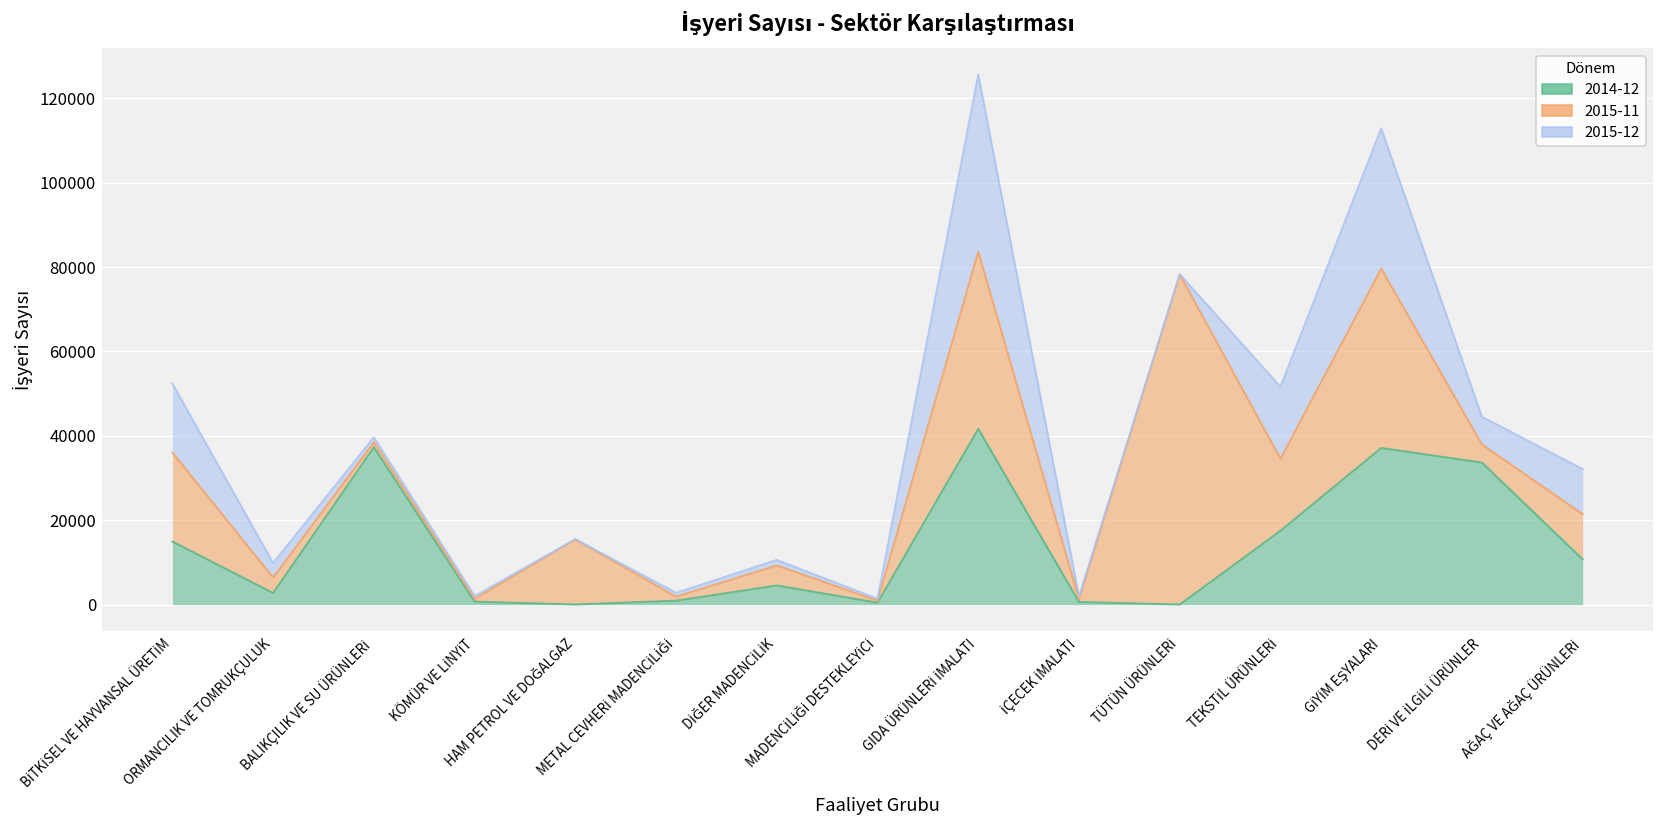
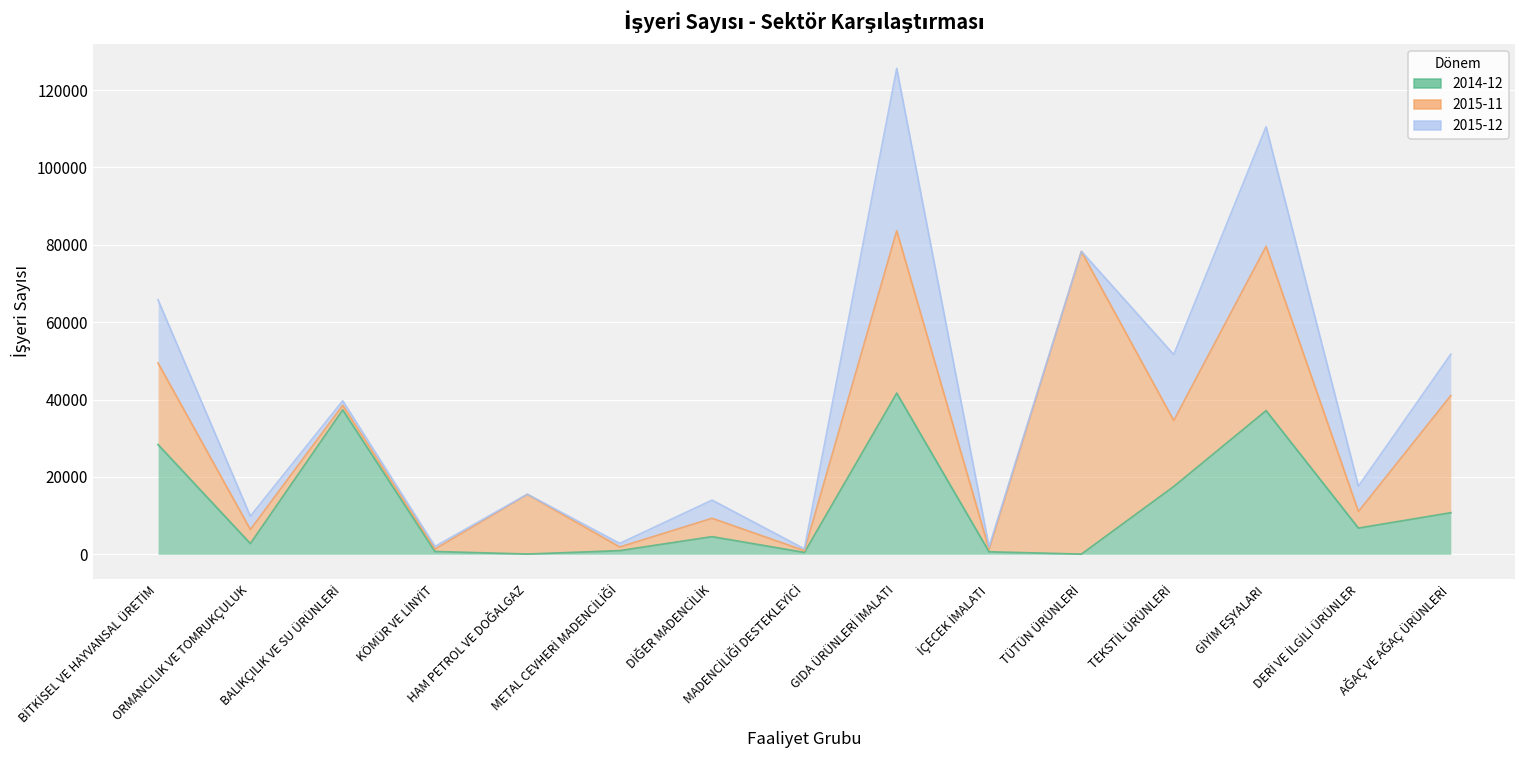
  {
    "2014-12": {
-     "BİTKİSEL VE HAYVANSAL ÜRETİM": 15000,
+     "BİTKİSEL VE HAYVANSAL ÜRETİM": 28000,
      "ORMANCILIK VE TOMRUKÇULUK": 3000,
      "BALIKÇILIK VE SU ÜRÜNLERİ": 37000,
      "HAM PETROL VE DOĞALGAZ": 0,
      "METAL CEVHERİ MADENCİLİĞİ": 1000,
      "DİĞER MADENCİLİK": 5000,
      "GIDA ÜRÜNLERİ İMALATI": 42000,
      "TÜTÜN ÜRÜNLERİ": 0,
      "TEKSTİL ÜRÜNLERİ": 18000,
      "GİYİM EŞYALARI": 37000,
-     "DERİ VE İLGİLİ ÜRÜNLER": 34000,
+     "DERİ VE İLGİLİ ÜRÜNLER": 7000,
      "AĞAÇ VE AĞAÇ ÜRÜNLERİ": 11000
    },
    "2015-11": {
      "BİTKİSEL VE HAYVANSAL ÜRETİM": 21000,
      "ORMANCILIK VE TOMRUKÇULUK": 4000,
      "BALIKÇILIK VE SU ÜRÜNLERİ": 1000,
      "METAL CEVHERİ MADENCİLİĞİ": 1000,
      "DİĞER MADENCİLİK": 5000,
      "GIDA ÜRÜNLERİ İMALATI": 42000,
      "TEKSTİL ÜRÜNLERİ": 17000,
      "GİYİM EŞYALARI": 42000,
      "DERİ VE İLGİLİ ÜRÜNLER": 4000,
-     "AĞAÇ VE AĞAÇ ÜRÜNLERİ": 11000
+     "AĞAÇ VE AĞAÇ ÜRÜNLERİ": 30000
    },
    "2015-12": {
      "BİTKİSEL VE HAYVANSAL ÜRETİM": 16000,
      "ORMANCILIK VE TOMRUKÇULUK": 3000,
      "BALIKÇILIK VE SU ÜRÜNLERİ": 1000,
      "METAL CEVHERİ MADENCİLİĞİ": 1000,
-     "DİĞER MADENCİLİK": 1000,
+     "DİĞER MADENCİLİK": 5000,
      "GIDA ÜRÜNLERİ İMALATI": 42000,
      "TEKSTİL ÜRÜNLERİ": 17000,
-     "GİYİM EŞYALARI": 33000,
+     "GİYİM EŞYALARI": 31000,
      "DERİ VE İLGİLİ ÜRÜNLER": 7000,
      "AĞAÇ VE AĞAÇ ÜRÜNLERİ": 11000
    }
  }
